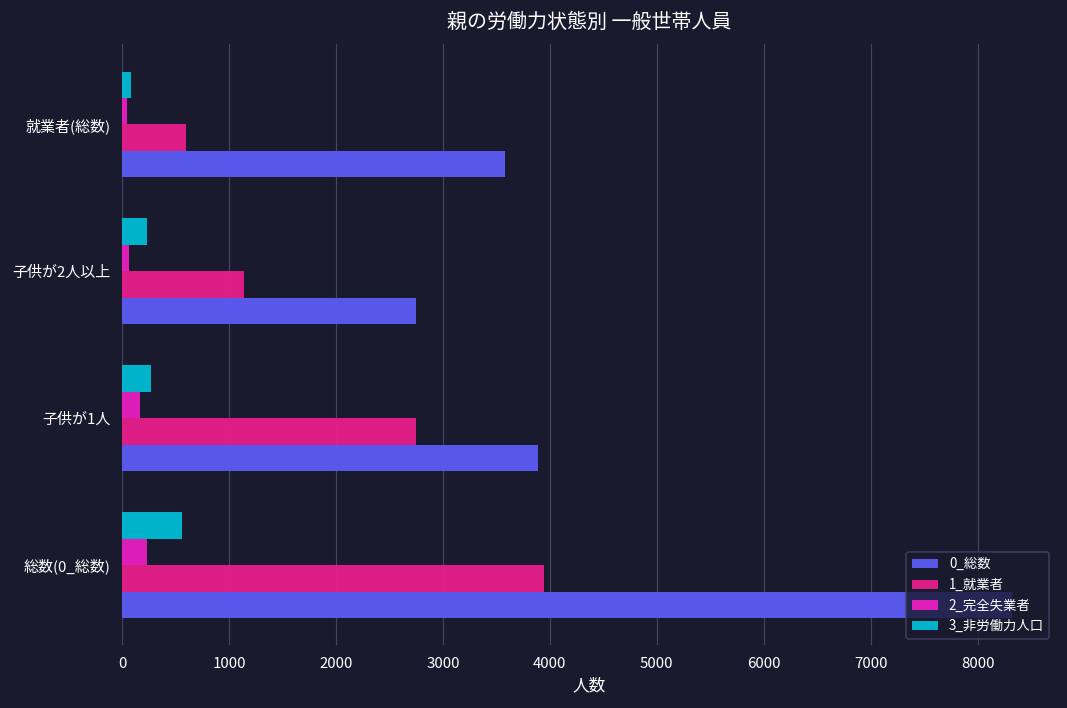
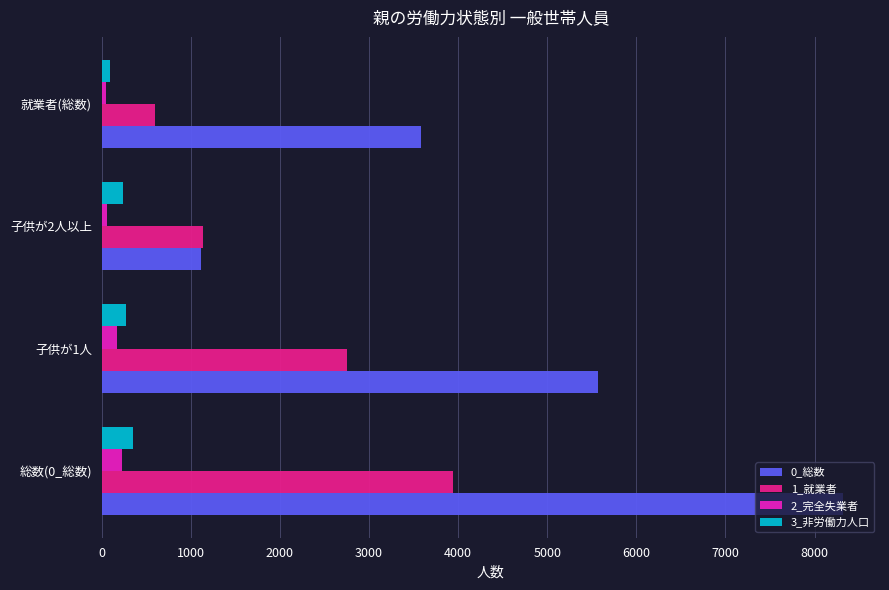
  {
    "0_総数": {
      "就業者(総数)": 3600,
-     "子供が2人以上": 2700,
-     "子供が1人": 3900
+     "子供が2人以上": 1100,
+     "子供が1人": 5600
    },
    "3_非労働力人口": {
      "就業者(総数)": 100,
      "子供が2人以上": 200,
      "子供が1人": 300,
-     "総数(0_総数)": 600
+     "総数(0_総数)": 300
    }
  }
